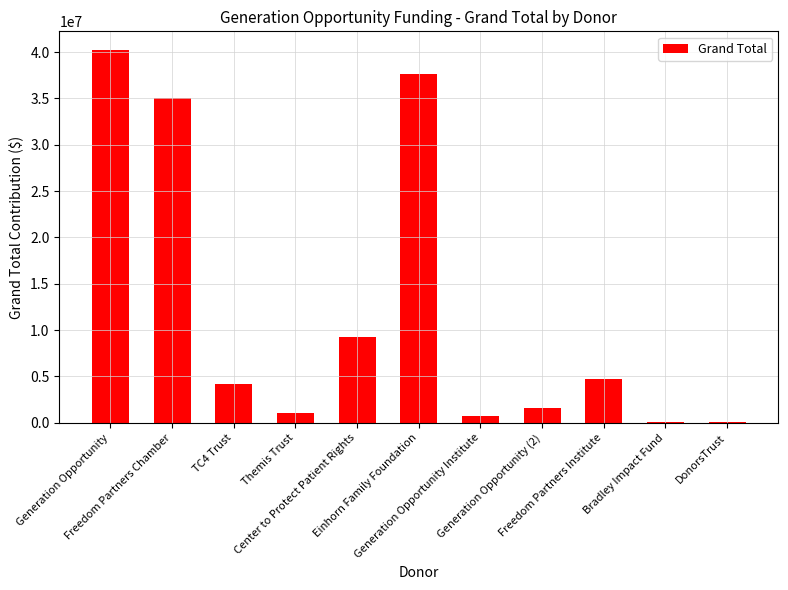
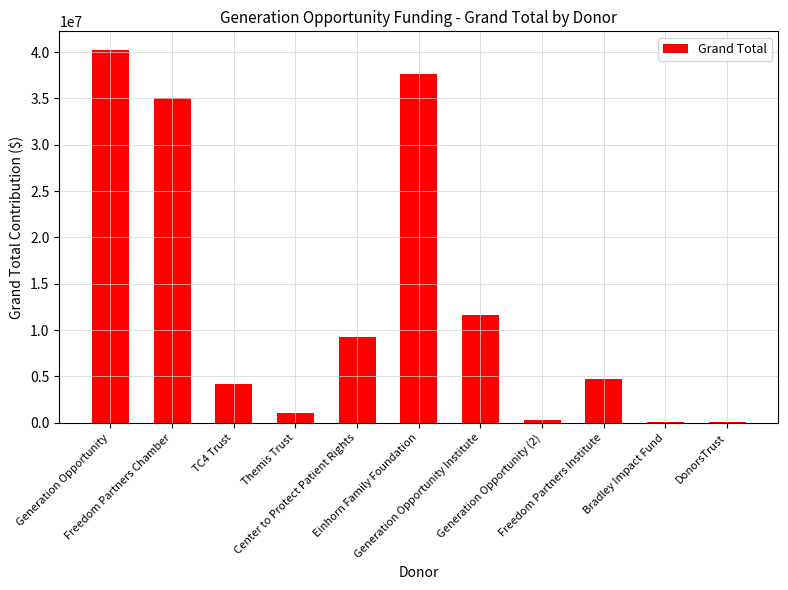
  {
    "Generation Opportunity": 40000000,
    "Freedom Partners Chamber": 35000000,
    "TC4 Trust": 4000000,
    "Themis Trust": 1000000,
    "Center to Protect Patient Rights": 9000000,
    "Einhorn Family Foundation": 38000000,
-   "Generation Opportunity Institute": 1000000,
-   "Generation Opportunity (2)": 2000000,
+   "Generation Opportunity Institute": 12000000,
+   "Generation Opportunity (2)": 0,
    "Freedom Partners Institute": 5000000
  }
